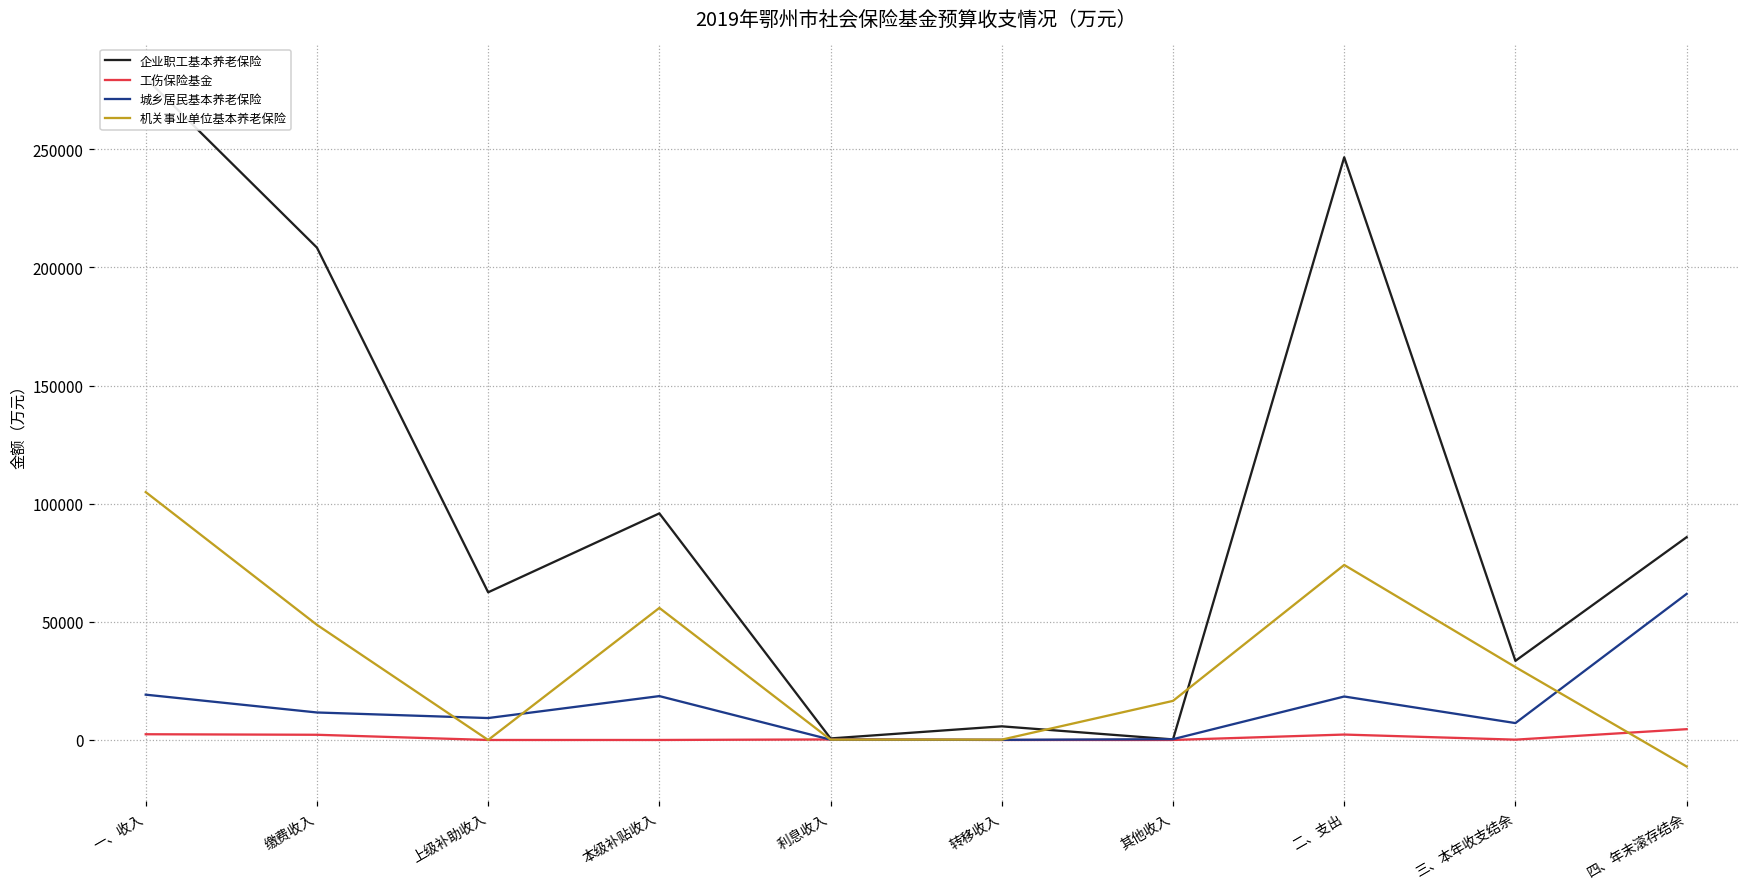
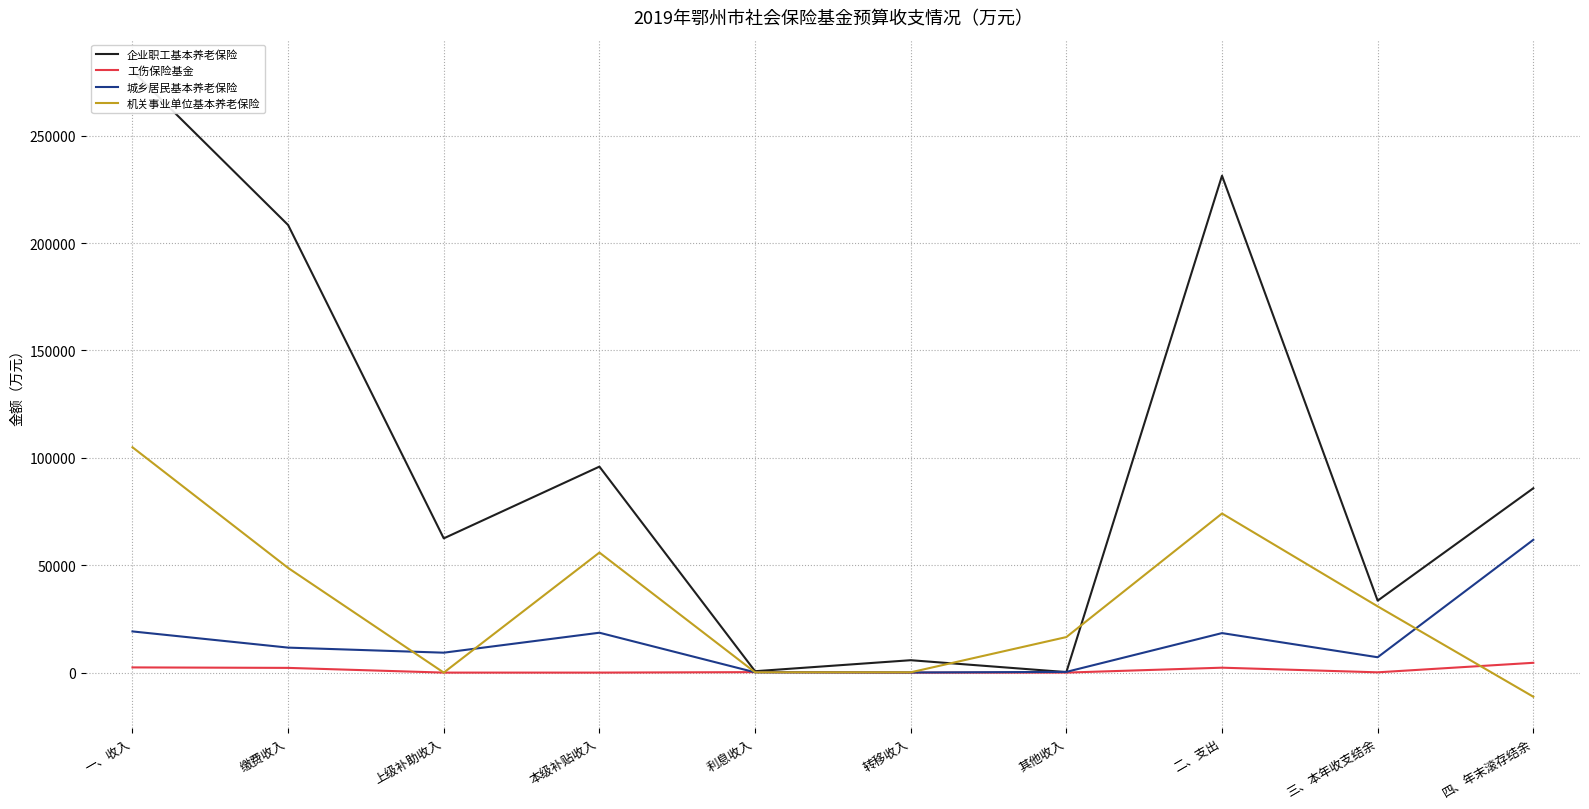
  {
    "企业职工基本养老保险": {
      "缴费收入": 208000,
      "上级补助收入": 63000,
      "本级补贴收入": 96000,
      "转移收入": 6000,
-     "二、支出": 247000,
+     "二、支出": 231000,
      "三、本年收支结余": 33000,
      "四、年末滚存结余": 86000
    },
    "工伤保险基金": {
      "一、收入": 2000,
      "缴费收入": 2000,
      "本级补贴收入": 0,
      "二、支出": 2000,
      "三、本年收支结余": 0,
      "四、年末滚存结余": 5000
    },
    "城乡居民基本养老保险": {
      "一、收入": 19000,
      "缴费收入": 12000,
      "上级补助收入": 9000,
      "本级补贴收入": 19000,
      "二、支出": 18000,
      "三、本年收支结余": 7000,
      "四、年末滚存结余": 62000
    },
    "机关事业单位基本养老保险": {
      "一、收入": 105000,
      "缴费收入": 49000,
      "本级补贴收入": 56000,
      "其他收入": 17000,
      "二、支出": 74000,
      "三、本年收支结余": 31000,
      "四、年末滚存结余": -11000
    }
  }
